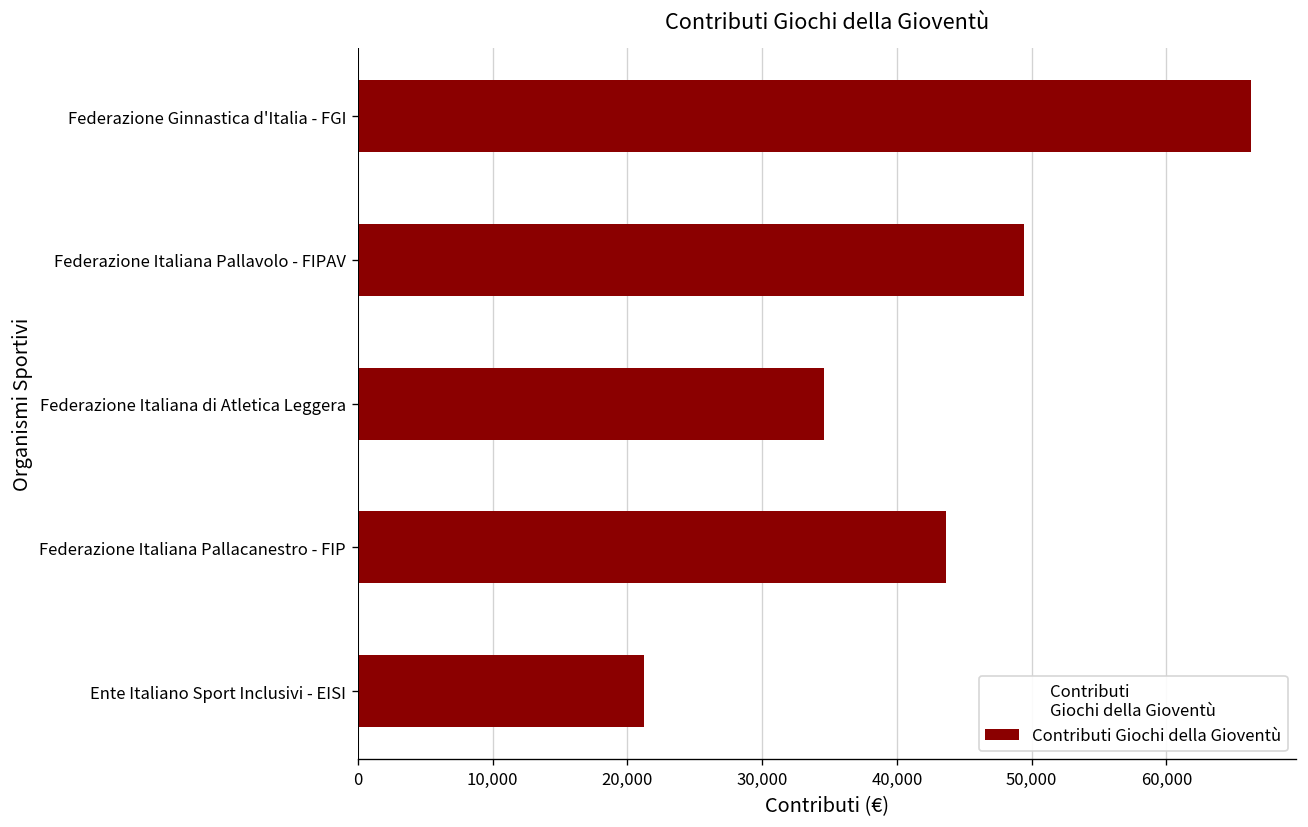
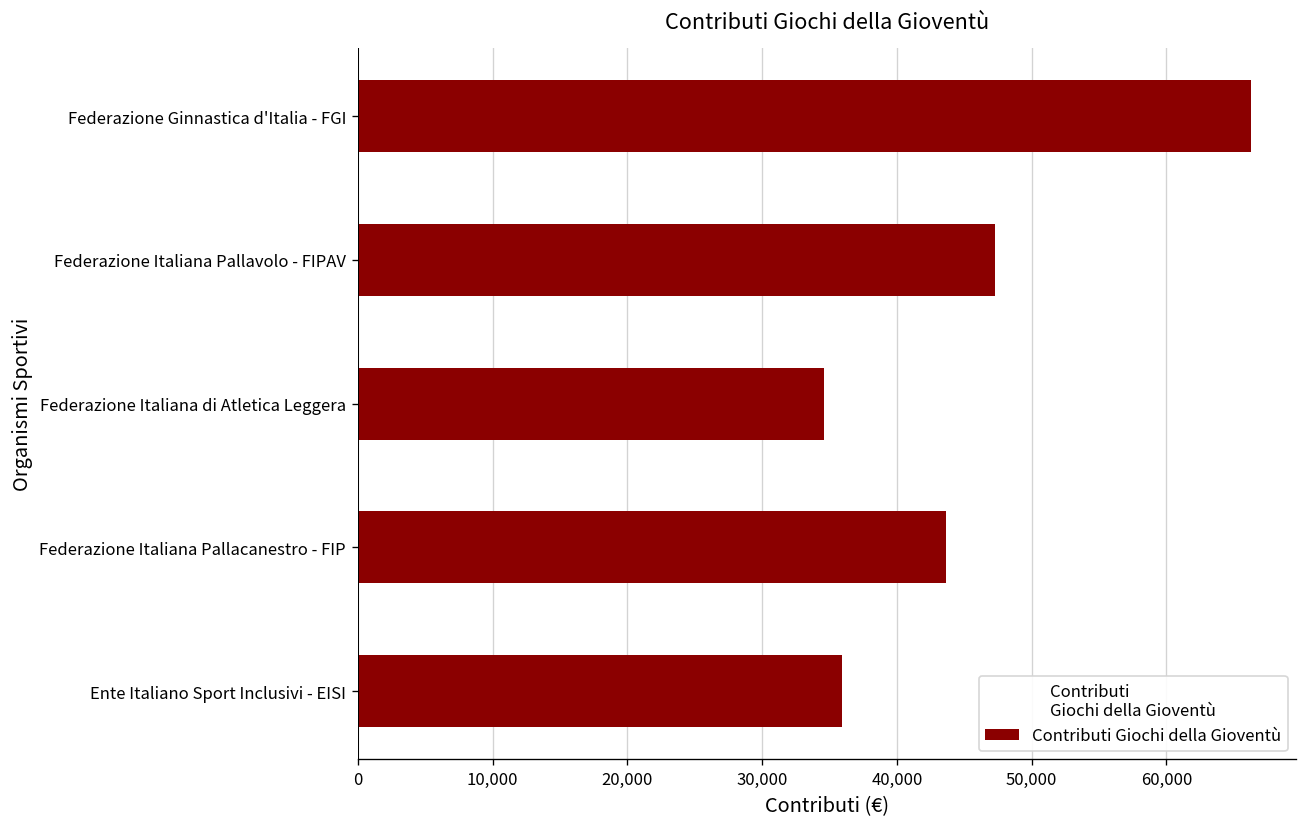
  {
    "Federazione Ginnastica d'Italia - FGI": "66,300",
-   "Federazione Italiana Pallavolo - FIPAV": "49,400",
+   "Federazione Italiana Pallavolo - FIPAV": "47,300",
    "Federazione Italiana di Atletica Leggera": "34,600",
    "Federazione Italiana Pallacanestro - FIP": "43,600",
-   "Ente Italiano Sport Inclusivi - EISI": "21,300"
+   "Ente Italiano Sport Inclusivi - EISI": "35,900"
  }
